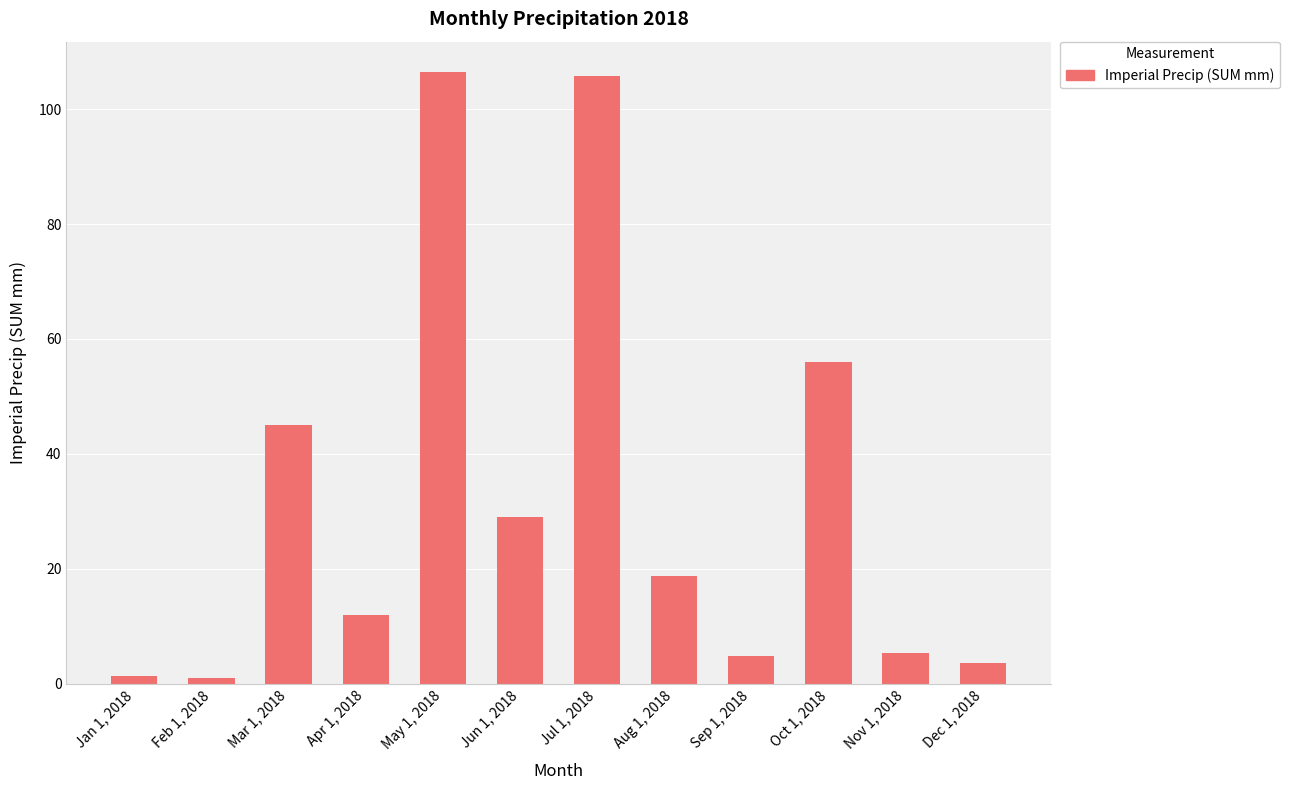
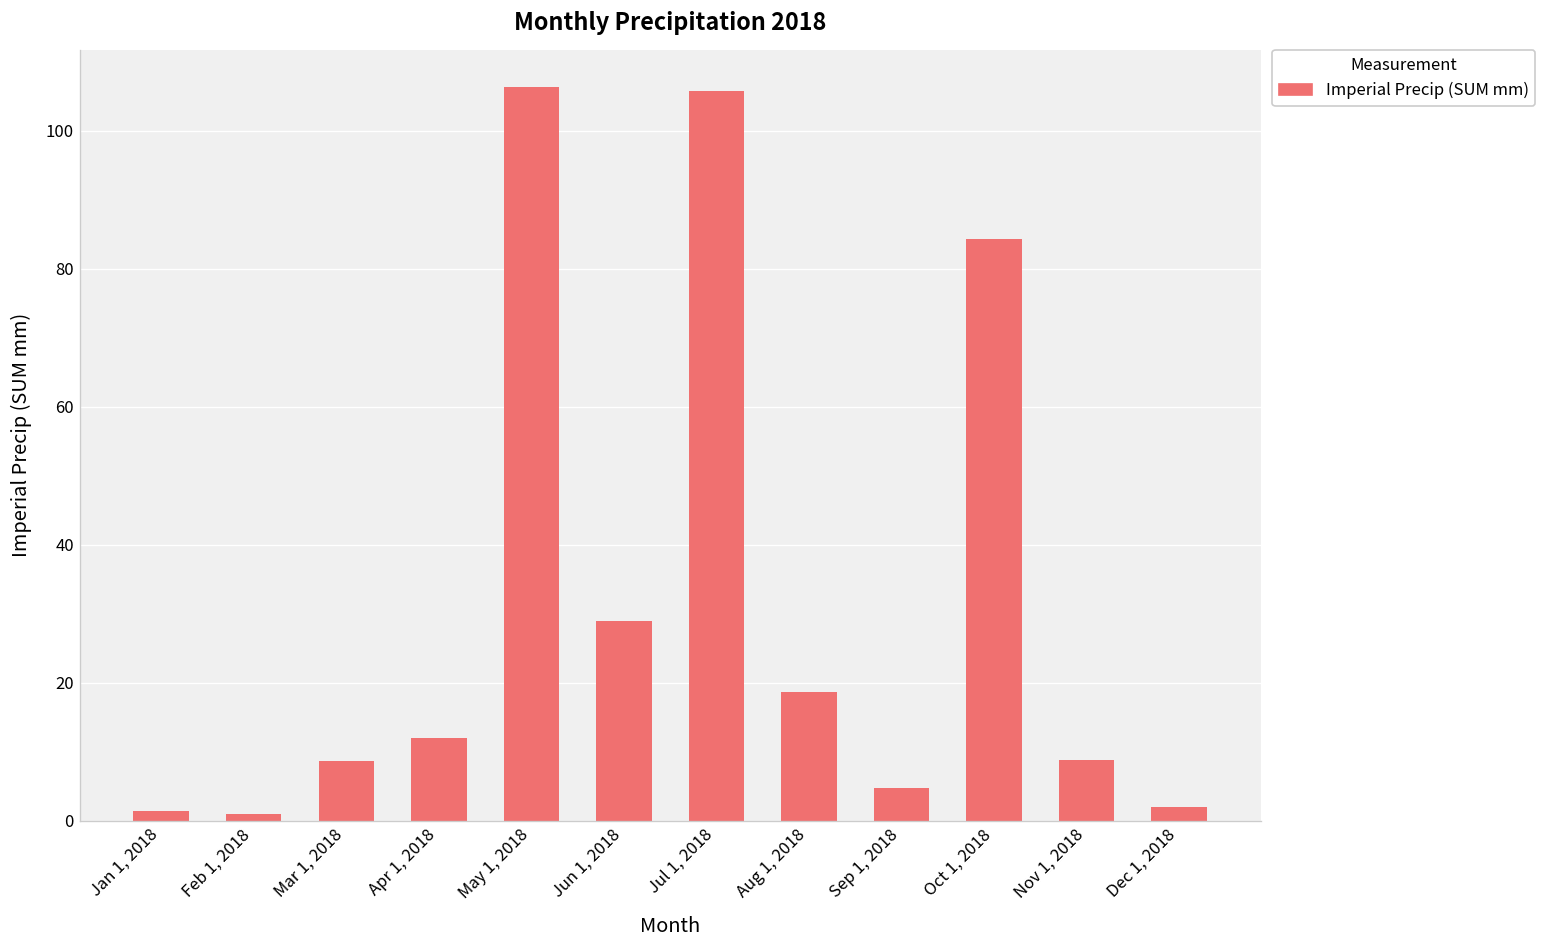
  {
    "Jan 1, 2018": 1,
    "Feb 1, 2018": 1,
-   "Mar 1, 2018": 45,
+   "Mar 1, 2018": 9,
    "Apr 1, 2018": 12,
    "May 1, 2018": 106,
    "Jun 1, 2018": 29,
    "Jul 1, 2018": 106,
    "Aug 1, 2018": 19,
    "Sep 1, 2018": 5,
-   "Oct 1, 2018": 56,
-   "Nov 1, 2018": 5,
-   "Dec 1, 2018": 4
+   "Oct 1, 2018": 84,
+   "Nov 1, 2018": 9,
+   "Dec 1, 2018": 2
  }
